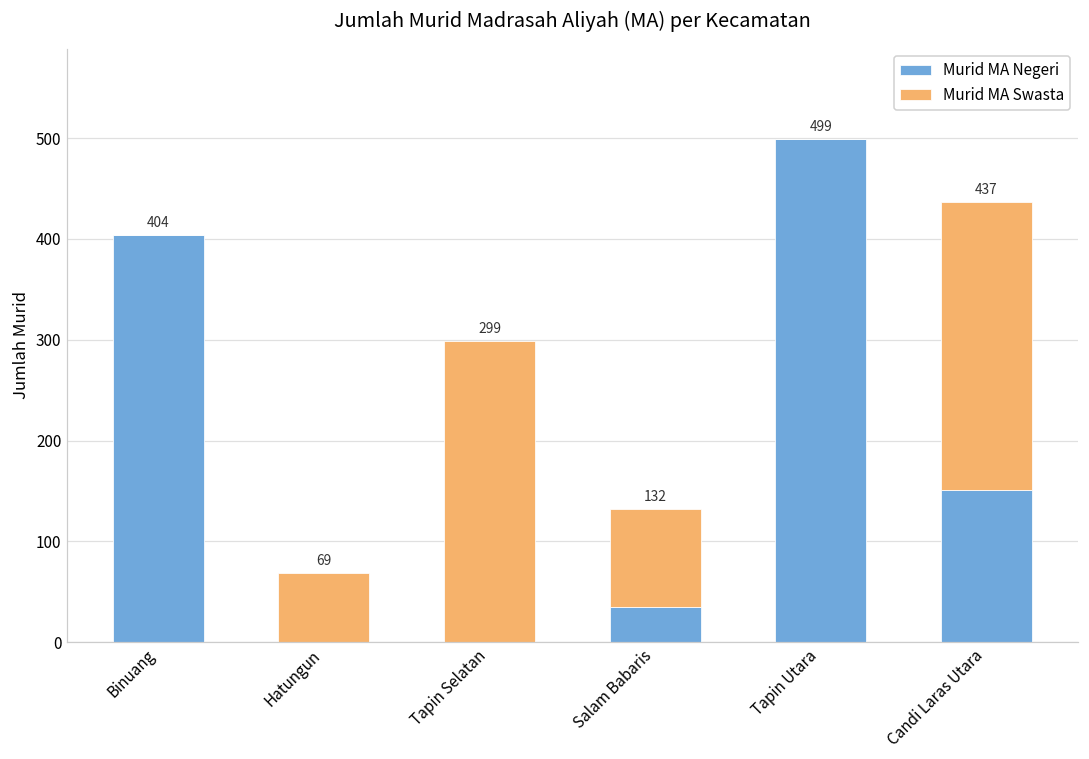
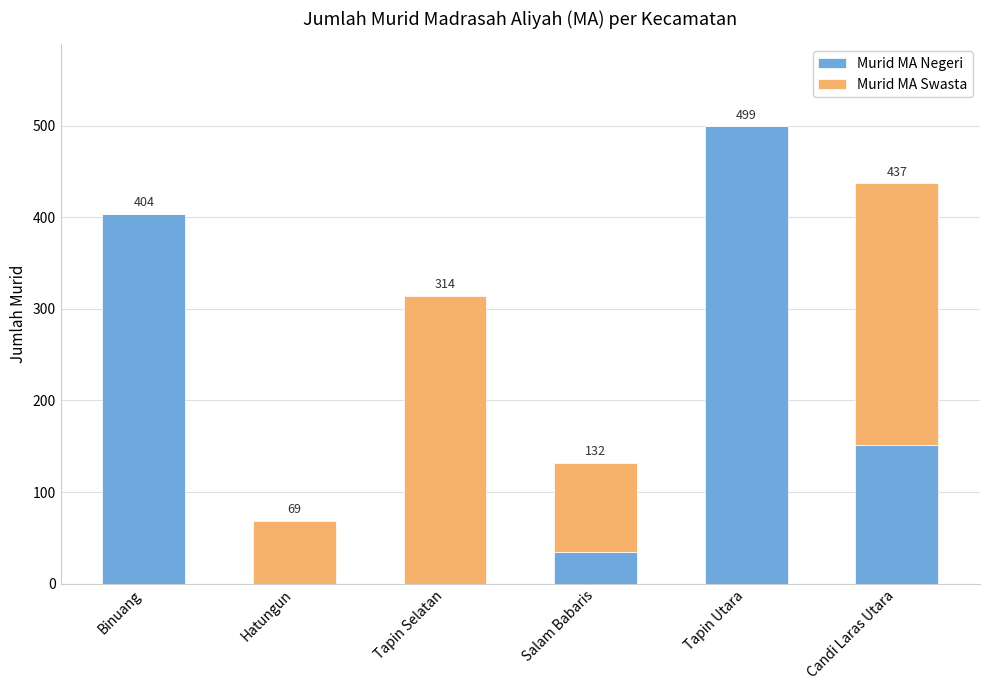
  {
    "Murid MA Negeri": {
      "Binuang": 404,
      "Tapin Utara": 499
    },
    "Murid MA Swasta": {
      "Hatungun": 69,
-     "Tapin Selatan": 299
+     "Tapin Selatan": 314
    }
  }
